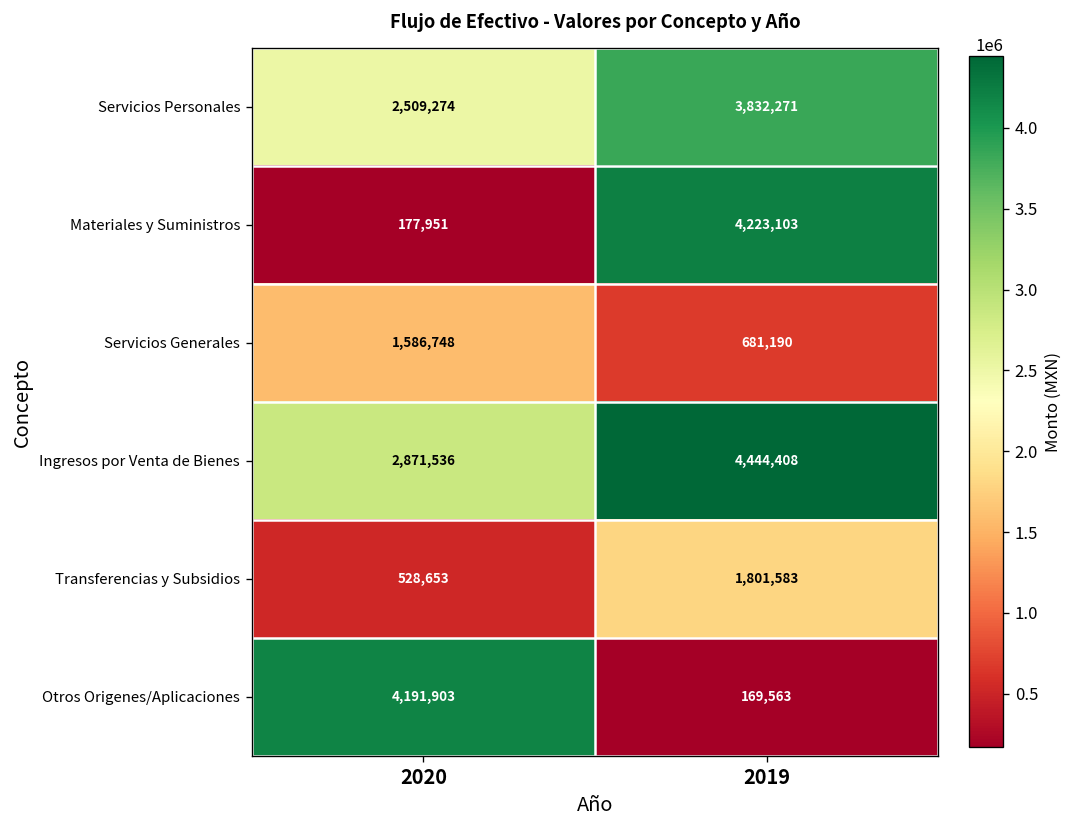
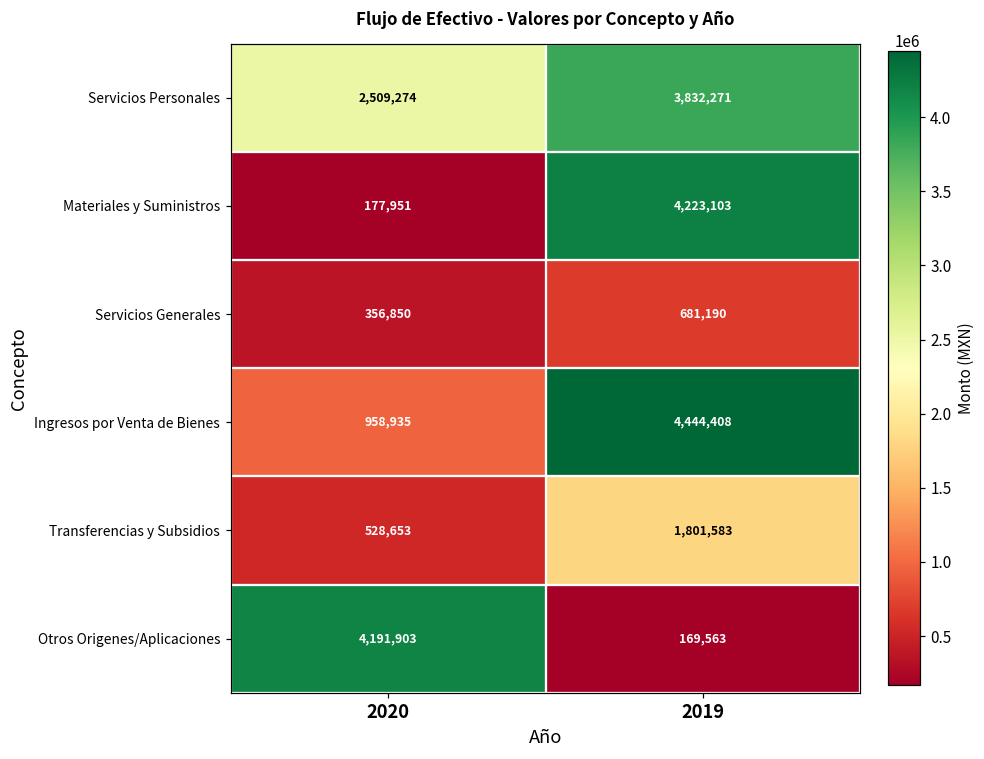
  {
    "Servicios Personales": {
      "2020": "2,509,274",
      "2019": "3,832,271"
    },
    "Materiales y Suministros": {
      "2020": "177,951",
      "2019": "4,223,103"
    },
    "Servicios Generales": {
-     "2020": "1,586,748",
+     "2020": "356,850",
      "2019": "681,190"
    },
    "Ingresos por Venta de Bienes": {
-     "2020": "2,871,536",
+     "2020": "958,935",
      "2019": "4,444,408"
    },
    "Transferencias y Subsidios": {
      "2020": "528,653",
      "2019": "1,801,583"
    },
    "Otros Origenes/Aplicaciones": {
      "2020": "4,191,903",
      "2019": "169,563"
    }
  }
